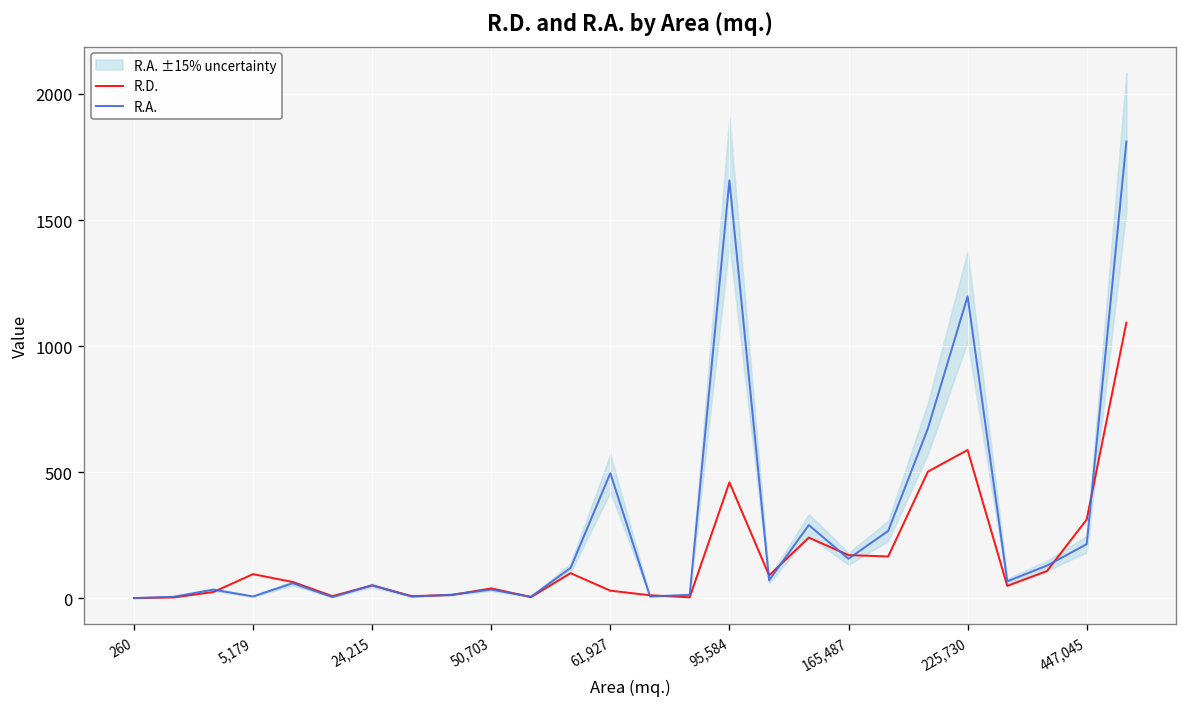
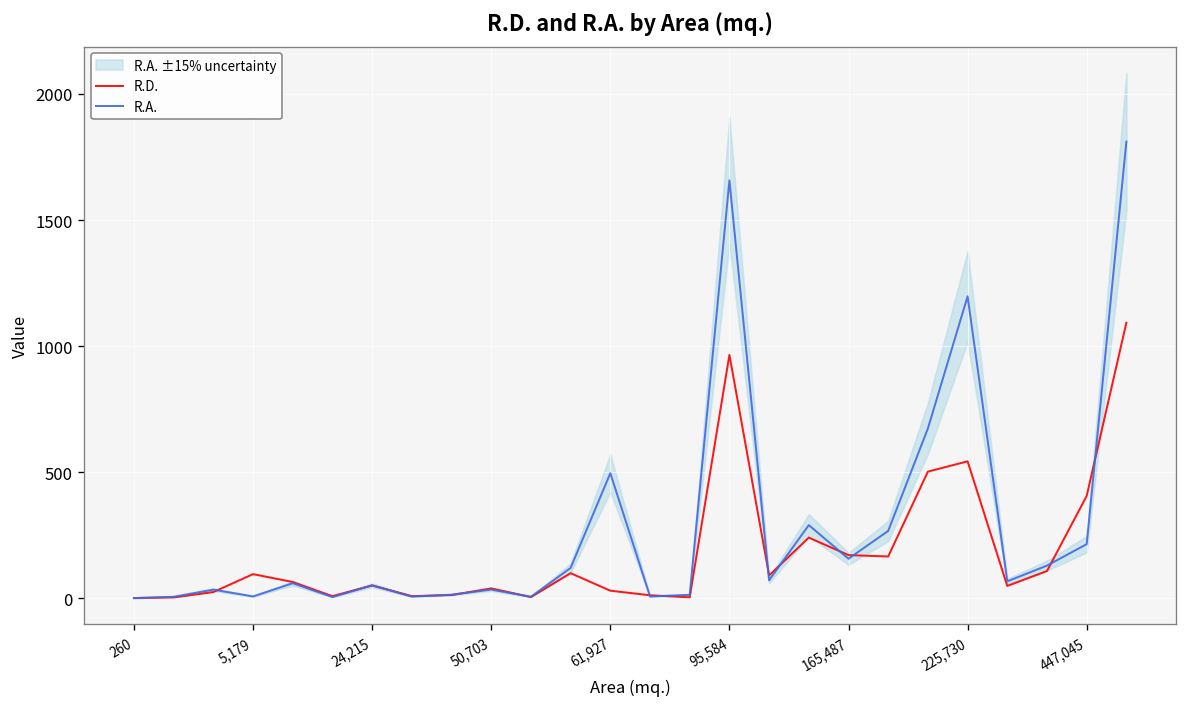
  {
    "R.D.": {
      "5,179": 100,
      "61,927": 30,
-     "95,584": 460,
-     "225,730": 590,
-     "447,045": 310
+     "95,584": 970,
+     "225,730": 540,
+     "447,045": 410
    },
    "R.A.": {
      "61,927": 500,
      "95,584": 1660,
      "165,487": 160,
      "225,730": 1200,
      "447,045": 210
    }
  }
